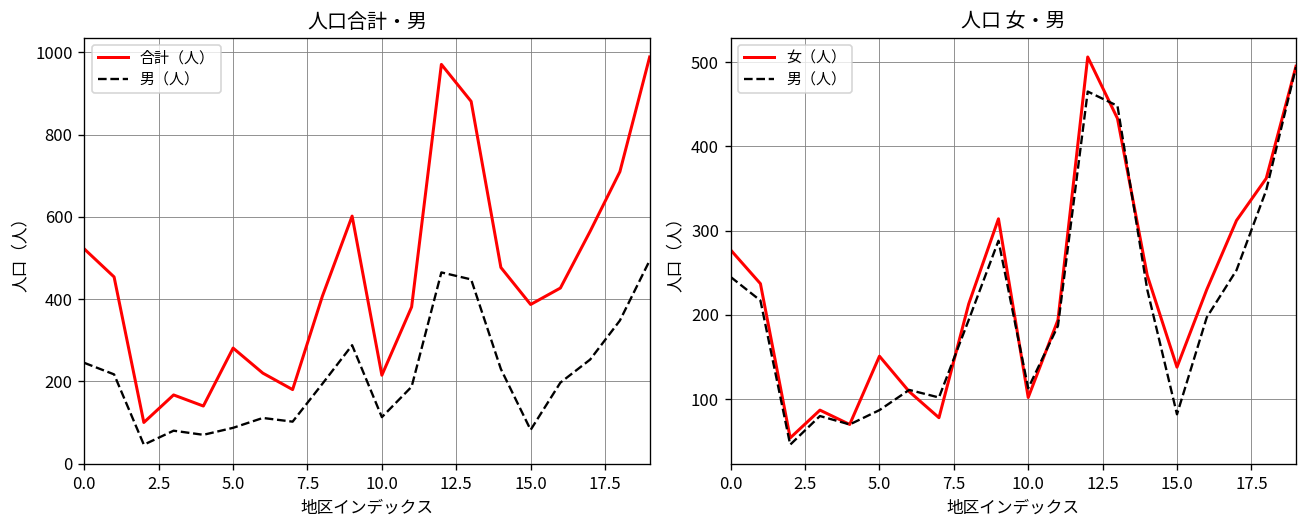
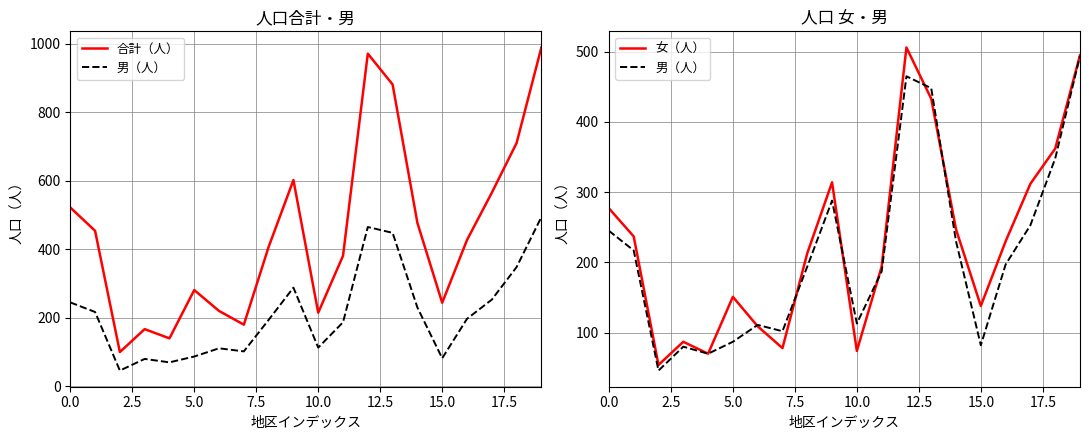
  {
    "人口合計・男": {
      "合計（人）": {
        "0.0": 520,
        "5.0": 280,
        "10.0": 220,
-       "15.0": 390
+       "15.0": 240
      },
      "男（人）": {
        "0.0": 250,
        "5.0": 90,
        "10.0": 110,
        "15.0": 80
      }
    },
    "人口 女・男": {
      "女（人）": {
        "0.0": 280,
        "5.0": 150,
-       "10.0": 100,
+       "10.0": 70,
        "15.0": 140
      },
      "男（人）": {
        "0.0": 250,
        "5.0": 90,
        "10.0": 110,
        "15.0": 80
      }
    }
  }
